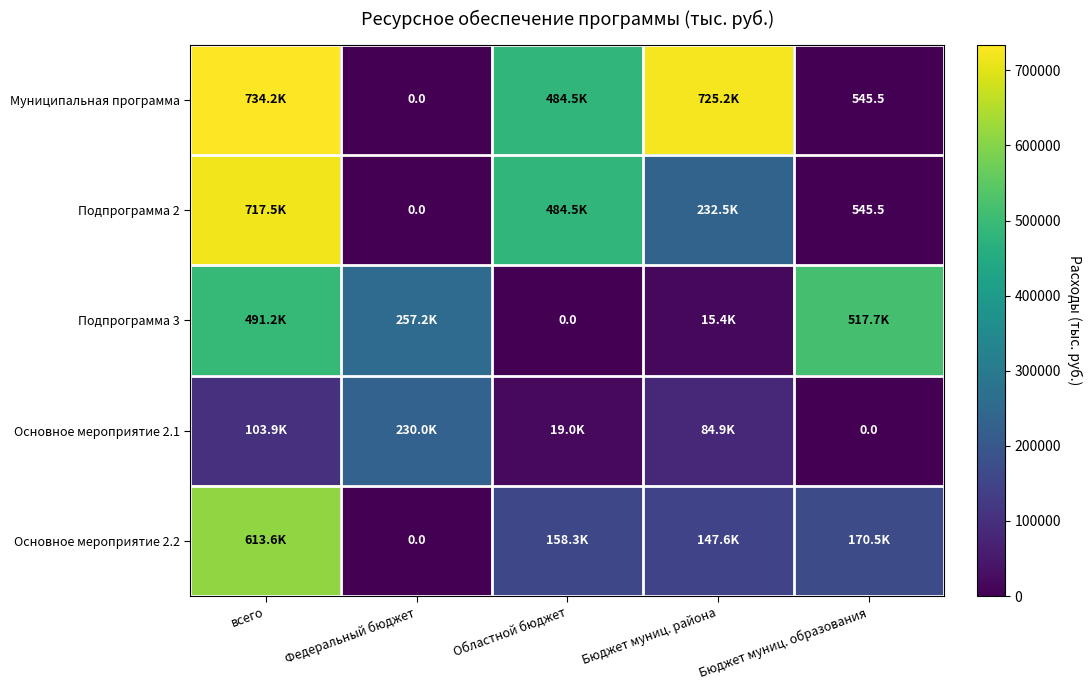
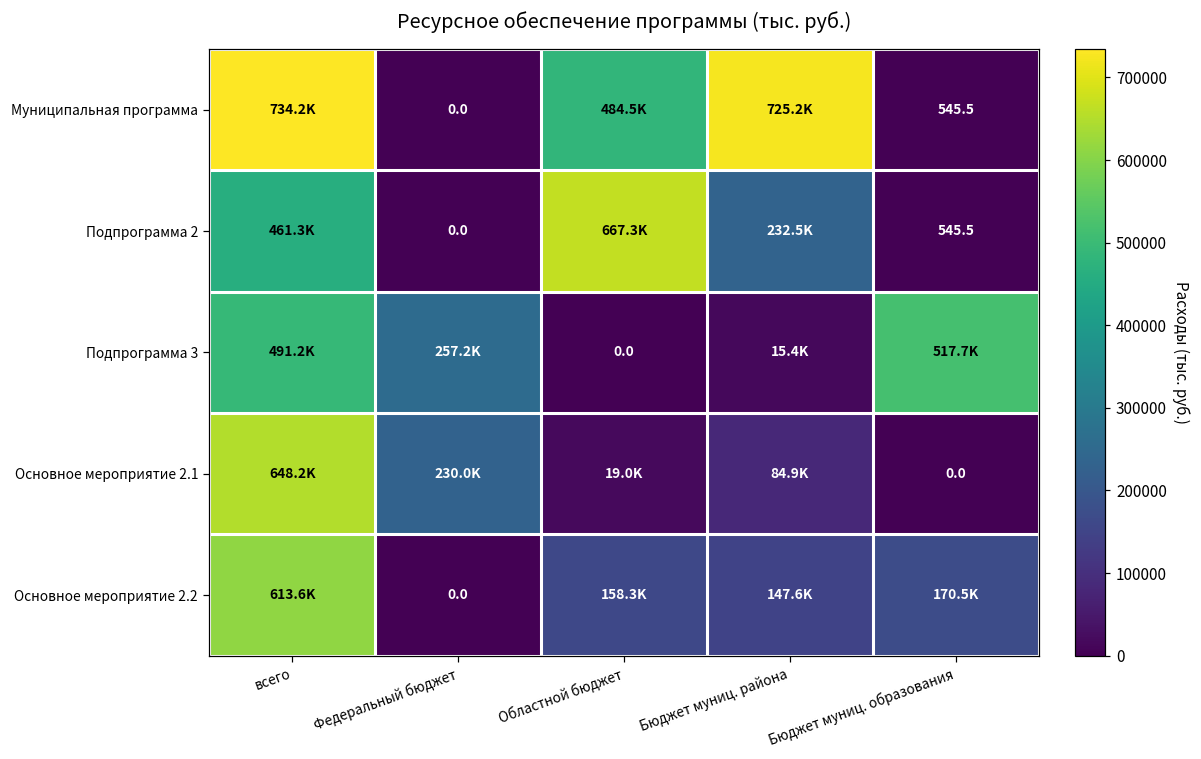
  {
    "Муниципальная программа": {
      "всего": "734.2K",
      "Федеральный бюджет": "0.0",
      "Областной бюджет": "484.5K",
      "Бюджет муниц. района": "725.2K",
      "Бюджет муниц. образования": "545.5"
    },
    "Подпрограмма 2": {
-     "всего": "717.5K",
+     "всего": "461.3K",
      "Федеральный бюджет": "0.0",
-     "Областной бюджет": "484.5K",
+     "Областной бюджет": "667.3K",
      "Бюджет муниц. района": "232.5K",
      "Бюджет муниц. образования": "545.5"
    },
    "Подпрограмма 3": {
      "всего": "491.2K",
      "Федеральный бюджет": "257.2K",
      "Областной бюджет": "0.0",
      "Бюджет муниц. района": "15.4K",
      "Бюджет муниц. образования": "517.7K"
    },
    "Основное мероприятие 2.1": {
-     "всего": "103.9K",
+     "всего": "648.2K",
      "Федеральный бюджет": "230.0K",
      "Областной бюджет": "19.0K",
      "Бюджет муниц. района": "84.9K",
      "Бюджет муниц. образования": "0.0"
    },
    "Основное мероприятие 2.2": {
      "всего": "613.6K",
      "Федеральный бюджет": "0.0",
      "Областной бюджет": "158.3K",
      "Бюджет муниц. района": "147.6K",
      "Бюджет муниц. образования": "170.5K"
    }
  }
